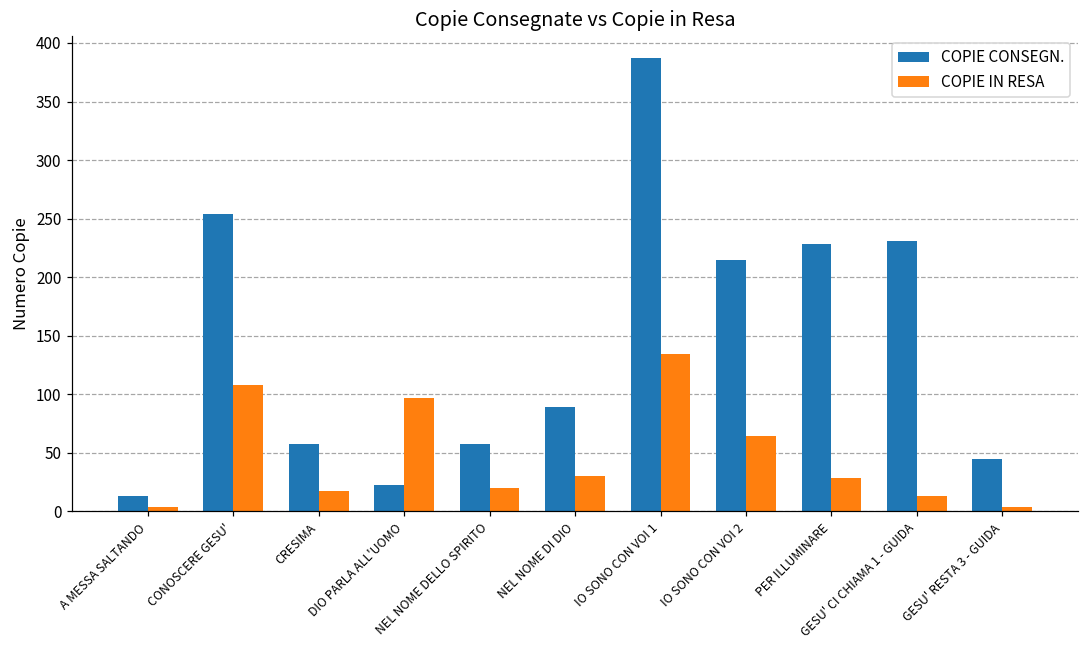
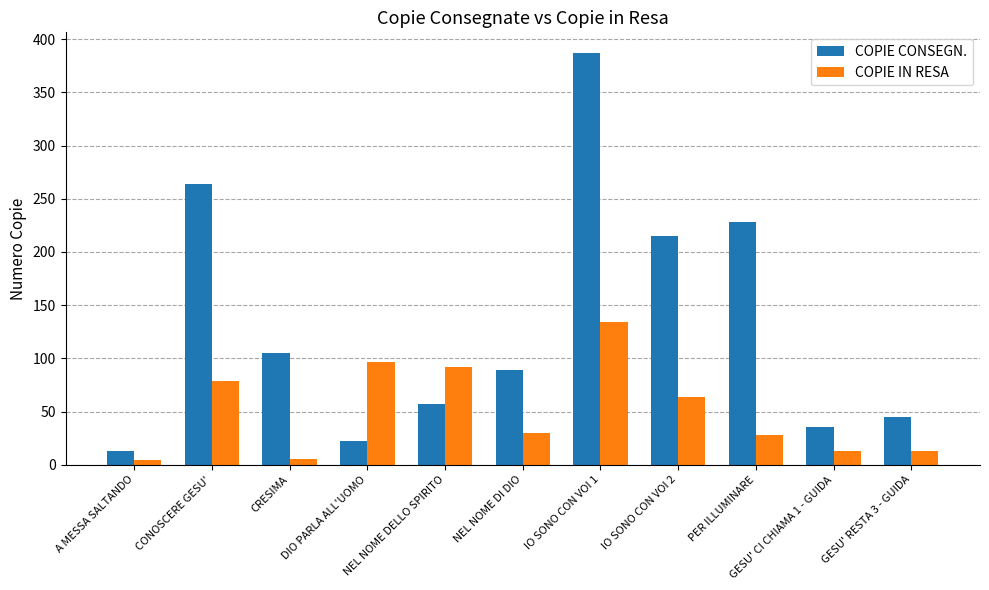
  {
    "COPIE CONSEGN.": {
      "A MESSA SALTANDO": 13,
-     "CONOSCERE GESU'": 254,
-     "CRESIMA": 57,
+     "CONOSCERE GESU'": 264,
+     "CRESIMA": 105,
      "DIO PARLA ALL'UOMO": 22,
      "NEL NOME DELLO SPIRITO": 57,
      "NEL NOME DI DIO": 89,
      "IO SONO CON VOI 1": 387,
      "IO SONO CON VOI 2": 215,
      "PER ILLUMINARE": 228,
-     "GESU' CI CHIAMA 1 - GUIDA": 231,
+     "GESU' CI CHIAMA 1 - GUIDA": 35,
      "GESU' RESTA 3 - GUIDA": 45
    },
    "COPIE IN RESA": {
      "A MESSA SALTANDO": 4,
-     "CONOSCERE GESU'": 108,
-     "CRESIMA": 17,
+     "CONOSCERE GESU'": 79,
+     "CRESIMA": 5,
      "DIO PARLA ALL'UOMO": 97,
-     "NEL NOME DELLO SPIRITO": 20,
+     "NEL NOME DELLO SPIRITO": 92,
      "NEL NOME DI DIO": 30,
      "IO SONO CON VOI 1": 134,
      "IO SONO CON VOI 2": 64,
      "PER ILLUMINARE": 28,
      "GESU' CI CHIAMA 1 - GUIDA": 13,
-     "GESU' RESTA 3 - GUIDA": 4
+     "GESU' RESTA 3 - GUIDA": 13
    }
  }
